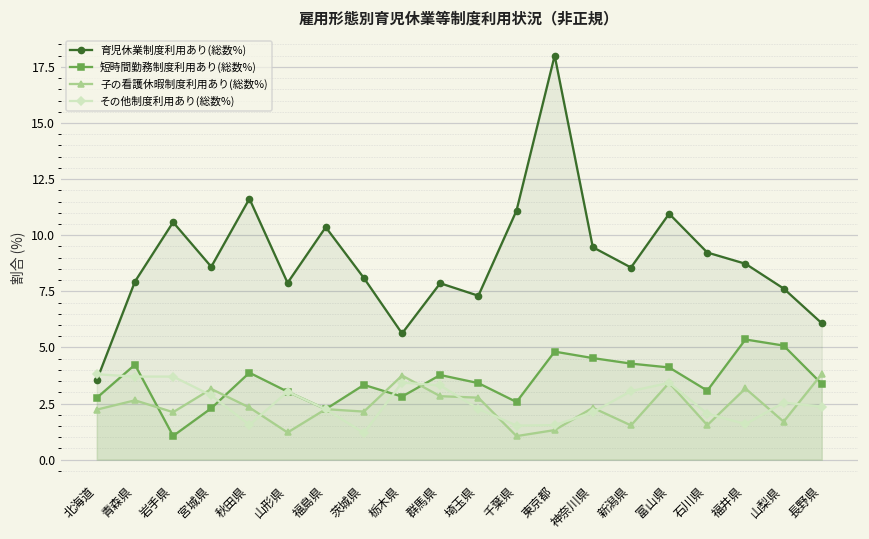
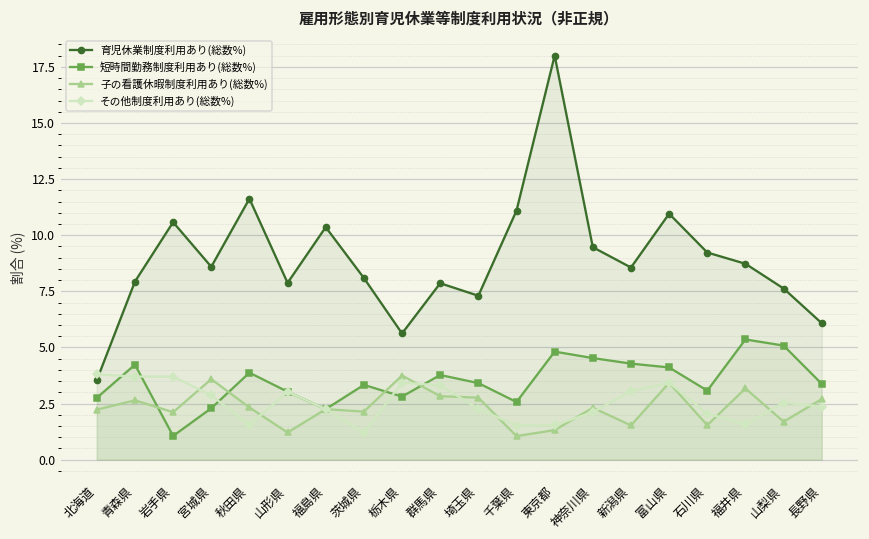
  {
    "育児休業制度利用あり(総数%)": {
      "北海道": 3.5,
      "青森県": 7.9,
      "岩手県": 10.6,
      "宮城県": 8.6,
      "秋田県": 11.6,
      "山形県": 7.9,
      "福島県": 10.4,
      "茨城県": 8.1,
      "栃木県": 5.6,
      "群馬県": 7.9,
      "埼玉県": 7.3,
      "千葉県": 11.1,
      "東京都": 18.0,
      "神奈川県": 9.5,
      "新潟県": 8.6,
      "富山県": 11.0,
      "石川県": 9.2,
      "福井県": 8.7,
      "山梨県": 7.6,
      "長野県": 6.1
    },
    "短時間勤務制度利用あり(総数%)": {
      "北海道": 2.8,
      "青森県": 4.2,
      "岩手県": 1.1,
      "宮城県": 2.3,
      "秋田県": 3.9,
      "茨城県": 3.3,
      "栃木県": 2.8,
      "群馬県": 3.8,
      "埼玉県": 3.4,
      "千葉県": 2.6,
      "東京都": 4.8,
      "神奈川県": 4.5,
      "新潟県": 4.3,
      "富山県": 4.1,
      "石川県": 3.1,
      "福井県": 5.4,
      "山梨県": 5.1,
      "長野県": 3.4
    },
    "子の看護休暇制度利用あり(総数%)": {
      "北海道": 2.2,
      "青森県": 2.6,
      "岩手県": 2.1,
-     "宮城県": 3.2,
+     "宮城県": 3.6,
      "秋田県": 2.3,
      "山形県": 1.2,
      "茨城県": 2.1,
      "栃木県": 3.8,
      "群馬県": 2.8,
      "埼玉県": 2.8,
      "千葉県": 1.1,
      "東京都": 1.3,
      "神奈川県": 2.3,
      "新潟県": 1.5,
      "石川県": 1.5,
      "福井県": 3.2,
      "山梨県": 1.7,
-     "長野県": 3.8
+     "長野県": 2.7
    },
    "その他制度利用あり(総数%)": {
      "北海道": 3.8,
      "青森県": 3.7,
      "岩手県": 3.7,
      "宮城県": 2.9,
      "秋田県": 1.6,
      "茨城県": 1.2,
      "栃木県": 3.4,
      "群馬県": 3.3,
      "埼玉県": 2.3,
      "千葉県": 1.5,
      "東京都": 1.5,
      "神奈川県": 2.1,
      "新潟県": 3.1,
      "石川県": 2.1,
      "福井県": 1.6,
      "山梨県": 2.5,
      "長野県": 2.4
    }
  }
